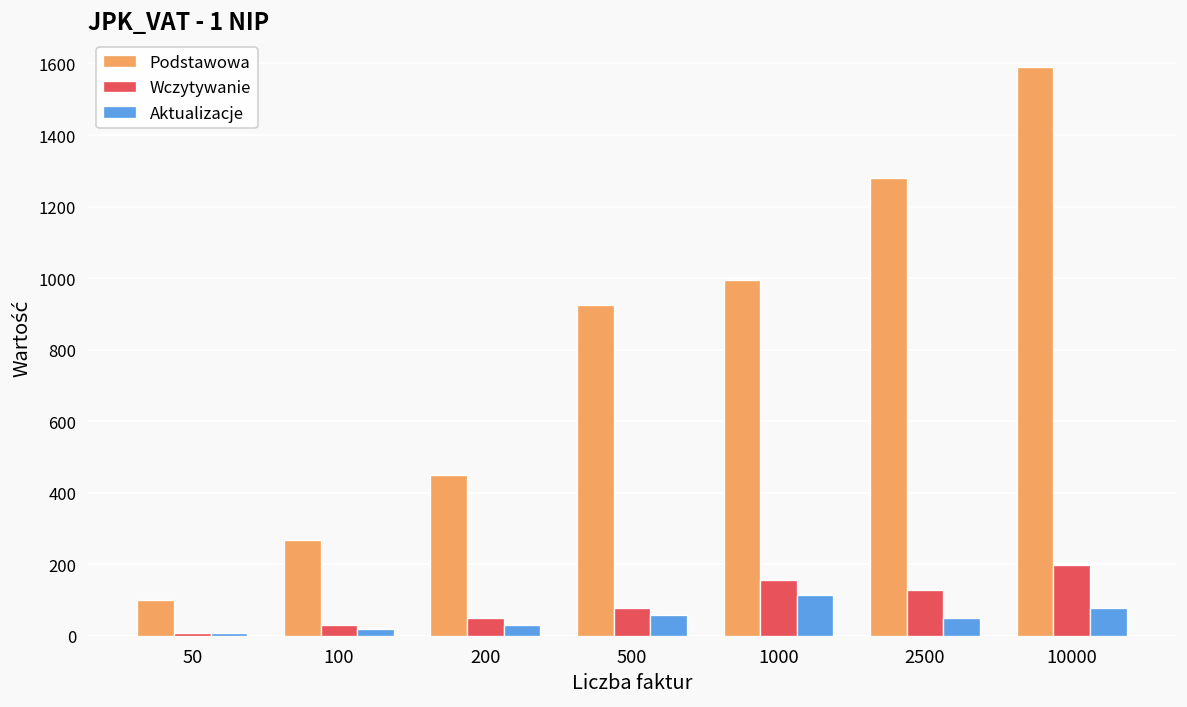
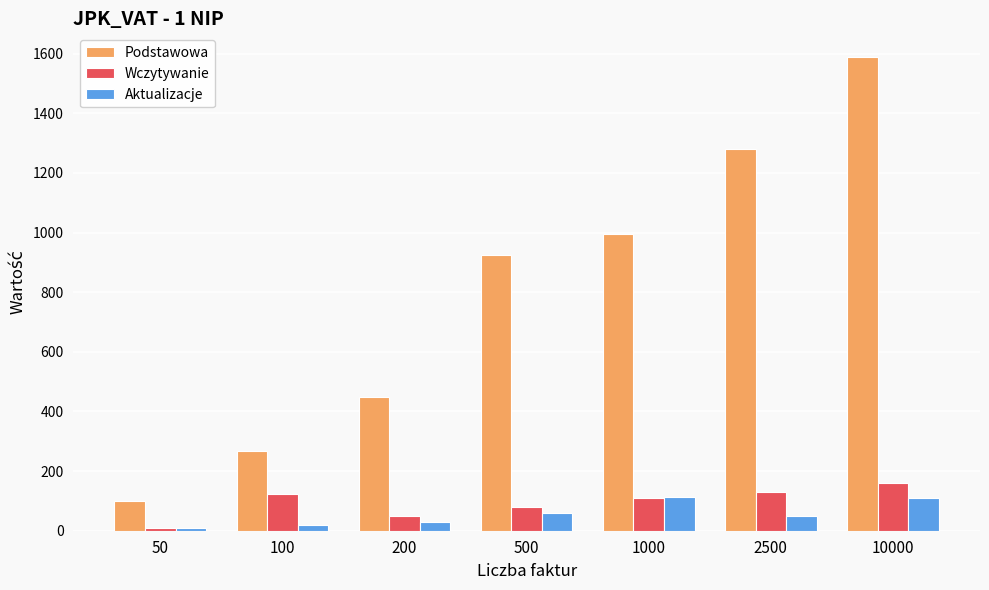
  {
    "Podstawowa": {
      "50": 100,
      "100": 270,
      "200": 450,
      "500": 920,
      "1000": 990,
      "2500": 1280,
      "10000": 1590
    },
    "Wczytywanie": {
      "50": 10,
-     "100": 30,
+     "100": 120,
      "200": 50,
      "500": 80,
-     "1000": 160,
+     "1000": 110,
      "2500": 130,
-     "10000": 200
+     "10000": 160
    },
    "Aktualizacje": {
      "50": 10,
      "100": 20,
      "200": 30,
      "500": 60,
      "1000": 110,
      "2500": 50,
-     "10000": 80
+     "10000": 110
    }
  }
